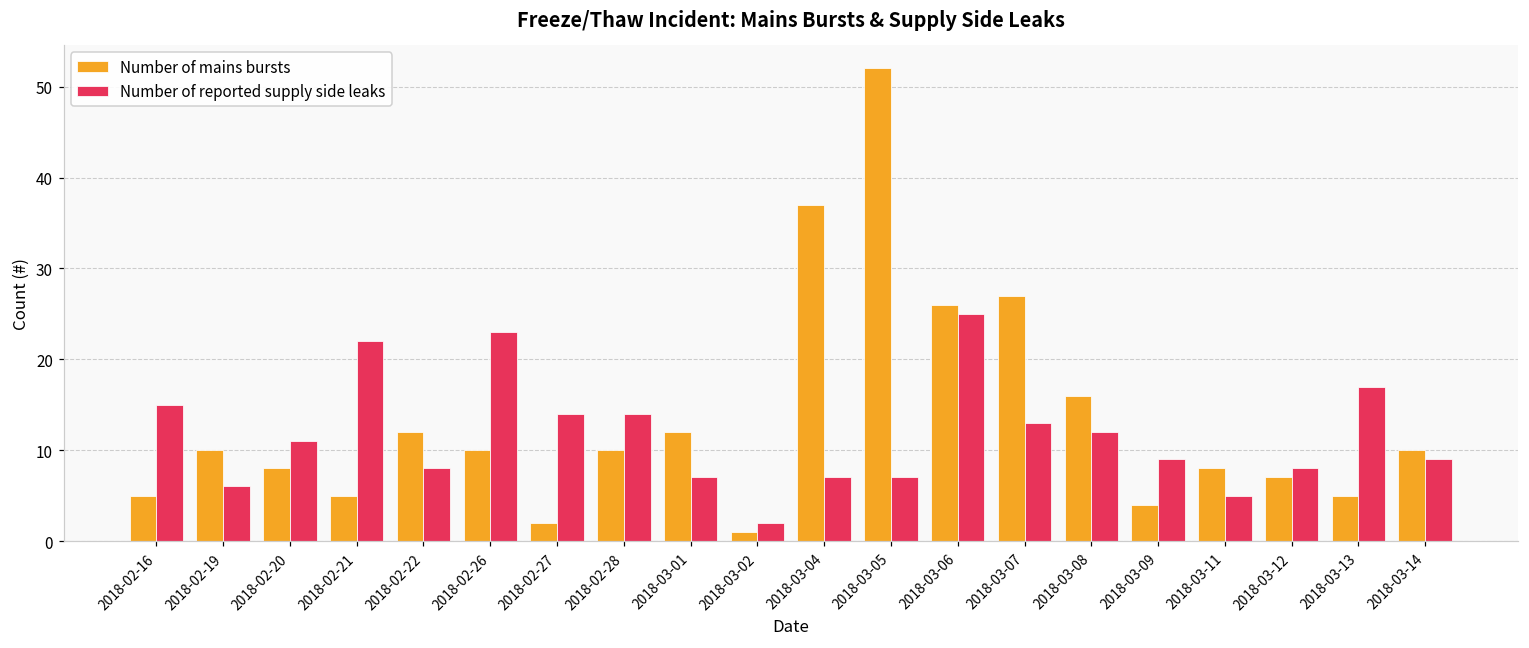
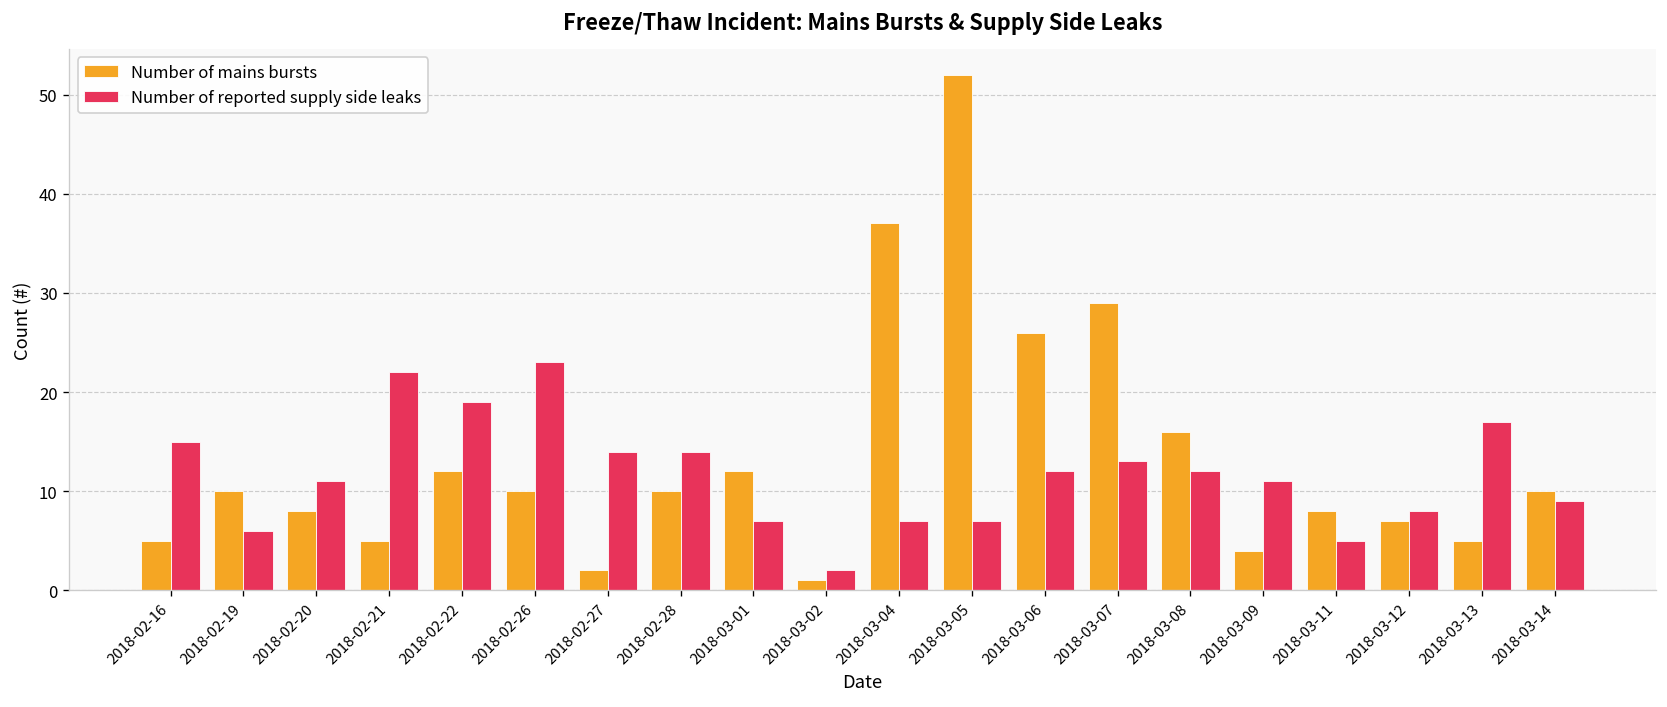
  {
    "Number of mains bursts": {
      "2018-02-16": 5,
      "2018-02-19": 10,
      "2018-02-20": 8,
      "2018-02-21": 5,
      "2018-02-22": 12,
      "2018-02-26": 10,
      "2018-02-27": 2,
      "2018-02-28": 10,
      "2018-03-01": 12,
      "2018-03-02": 1,
      "2018-03-04": 37,
      "2018-03-05": 52,
      "2018-03-06": 26,
-     "2018-03-07": 27,
+     "2018-03-07": 29,
      "2018-03-08": 16,
      "2018-03-09": 4,
      "2018-03-11": 8,
      "2018-03-12": 7,
      "2018-03-13": 5,
      "2018-03-14": 10
    },
    "Number of reported supply side leaks": {
      "2018-02-16": 15,
      "2018-02-19": 6,
      "2018-02-20": 11,
      "2018-02-21": 22,
-     "2018-02-22": 8,
+     "2018-02-22": 19,
      "2018-02-26": 23,
      "2018-02-27": 14,
      "2018-02-28": 14,
      "2018-03-01": 7,
      "2018-03-02": 2,
      "2018-03-04": 7,
      "2018-03-05": 7,
-     "2018-03-06": 25,
+     "2018-03-06": 12,
      "2018-03-07": 13,
      "2018-03-08": 12,
-     "2018-03-09": 9,
+     "2018-03-09": 11,
      "2018-03-11": 5,
      "2018-03-12": 8,
      "2018-03-13": 17,
      "2018-03-14": 9
    }
  }
